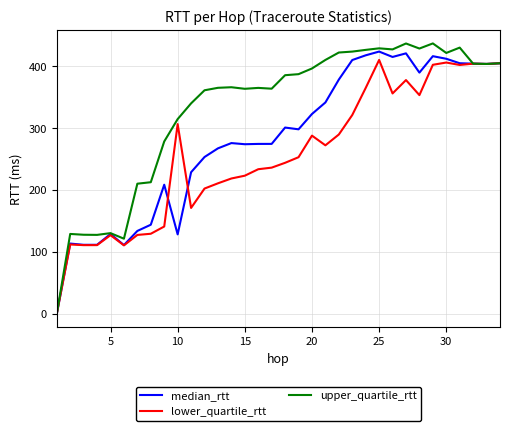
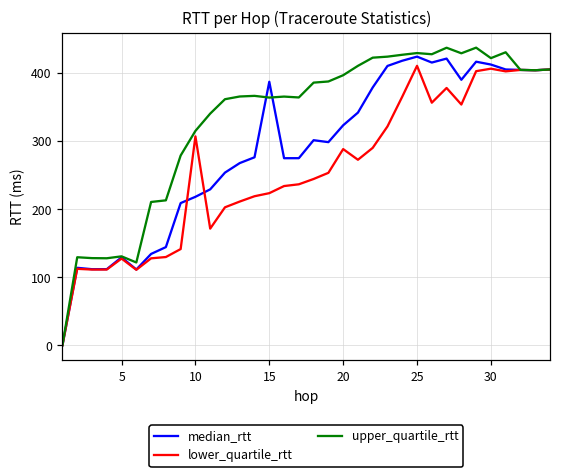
  {
    "median_rtt": {
-     "10": 130,
-     "15": 270,
+     "10": 220,
+     "15": 390,
      "20": 320,
      "25": 420,
      "30": 410
    },
    "lower_quartile_rtt": {
      "10": 310,
      "15": 220,
      "20": 290,
      "25": 410,
      "30": 410
    },
    "upper_quartile_rtt": {
      "10": 310,
      "15": 360,
      "20": 400,
      "25": 430,
      "30": 420
    }
  }
